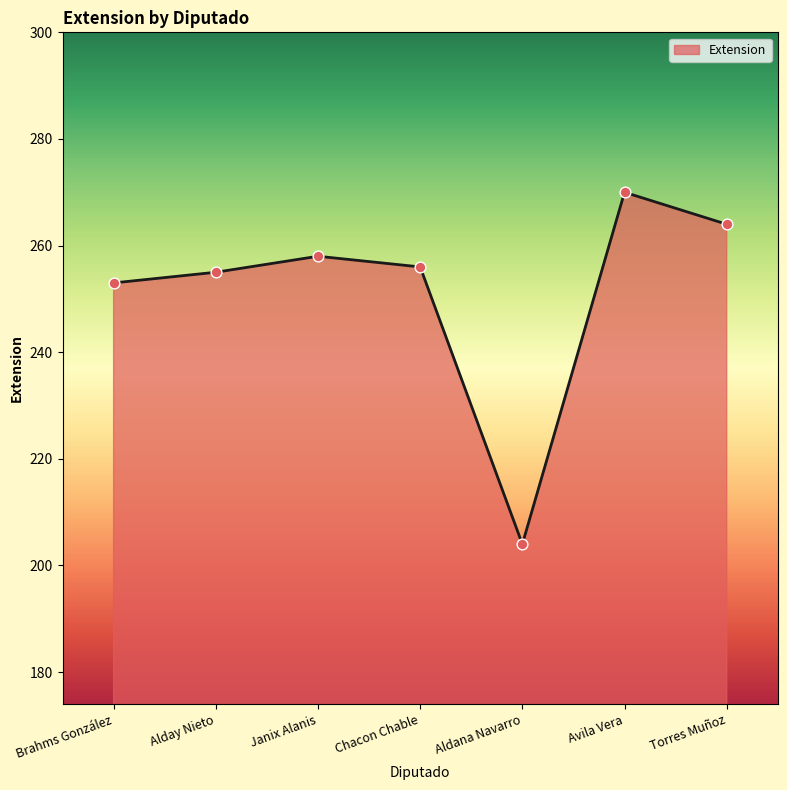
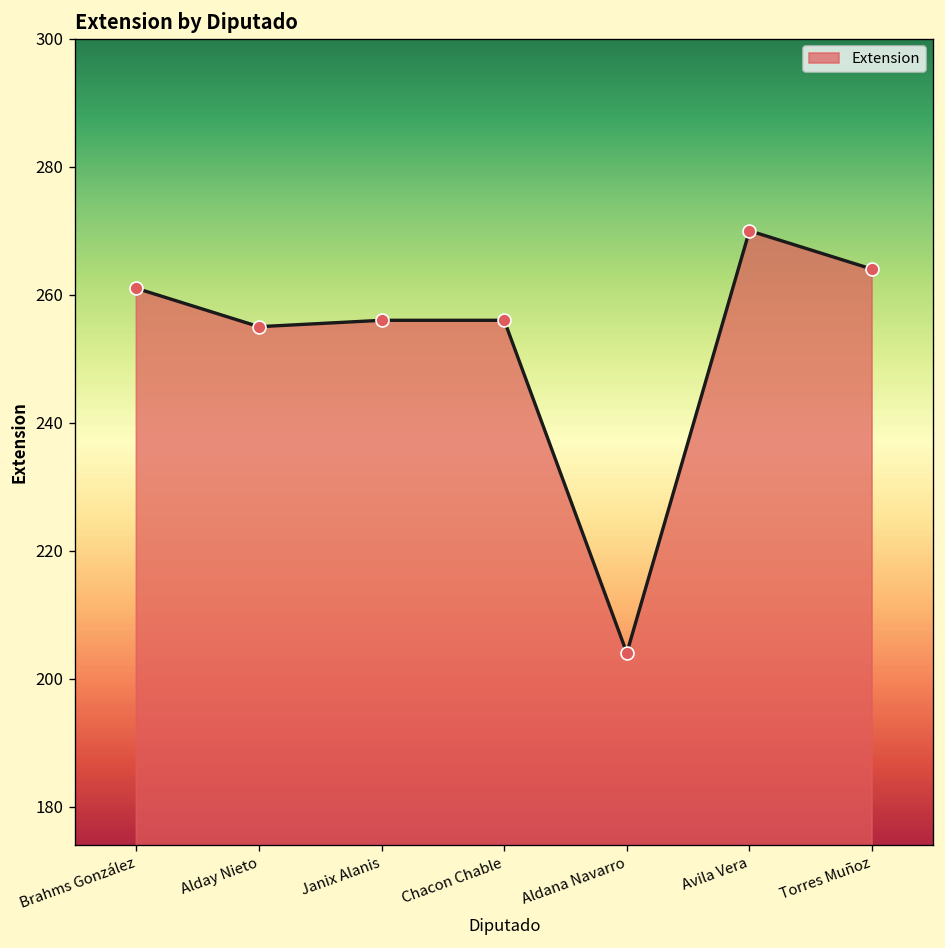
  {
-   "Brahms González": 253,
+   "Brahms González": 261,
    "Alday Nieto": 255,
-   "Janix Alanis": 258,
+   "Janix Alanis": 256,
    "Chacon Chable": 256,
    "Aldana Navarro": 204,
    "Avila Vera": 270,
    "Torres Muñoz": 264
  }
